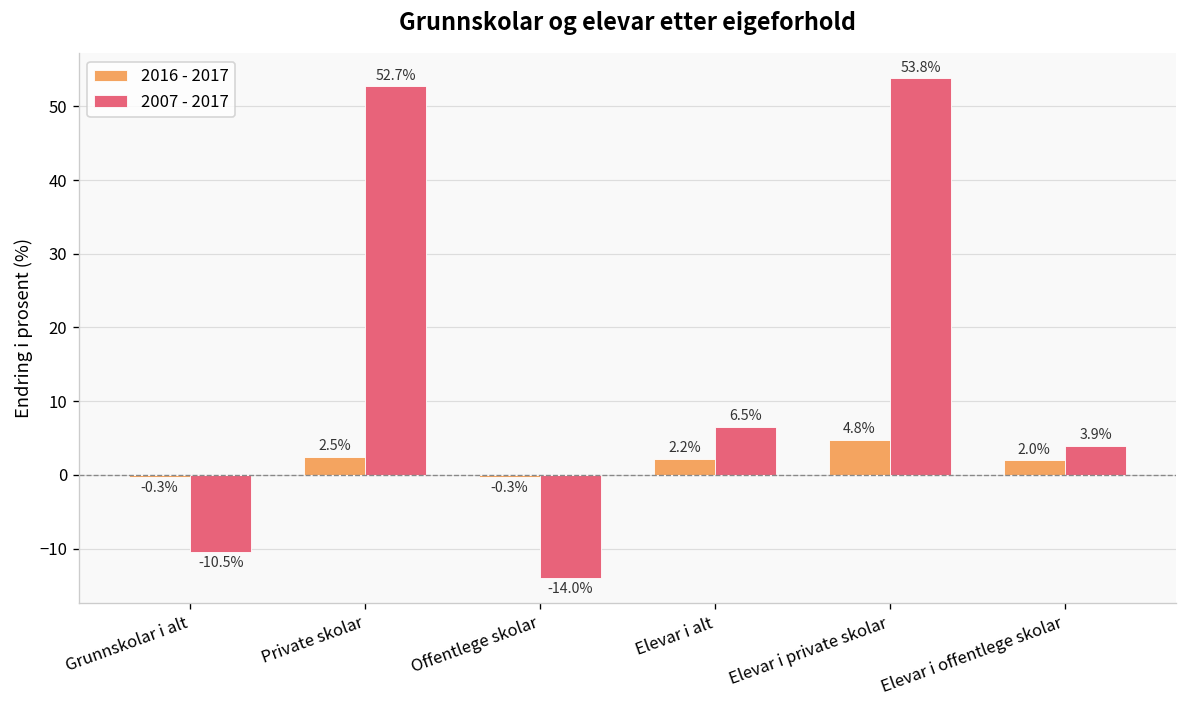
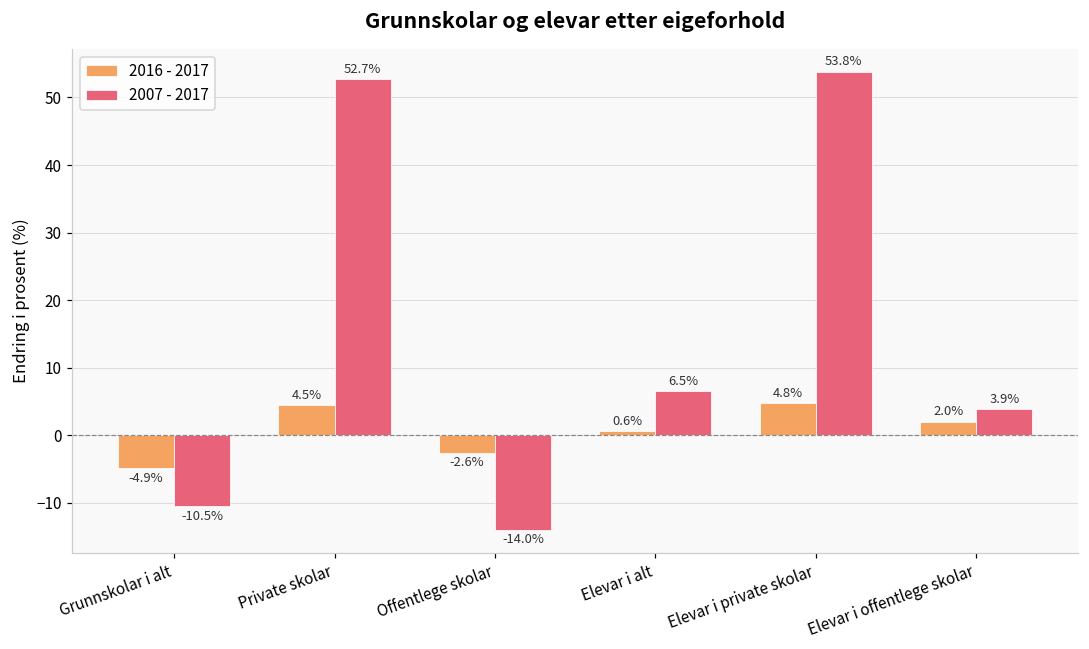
  {
    "2016 - 2017": {
-     "Grunnskolar i alt": "-0.3%",
-     "Private skolar": "2.5%",
-     "Offentlege skolar": "-0.3%",
-     "Elevar i alt": "2.2%",
+     "Grunnskolar i alt": "-4.9%",
+     "Private skolar": "4.5%",
+     "Offentlege skolar": "-2.6%",
+     "Elevar i alt": "0.6%",
      "Elevar i private skolar": "4.8%",
      "Elevar i offentlege skolar": "2.0%"
    },
    "2007 - 2017": {
      "Grunnskolar i alt": "-10.5%",
      "Private skolar": "52.7%",
      "Offentlege skolar": "-14.0%",
      "Elevar i alt": "6.5%",
      "Elevar i private skolar": "53.8%",
      "Elevar i offentlege skolar": "3.9%"
    }
  }
